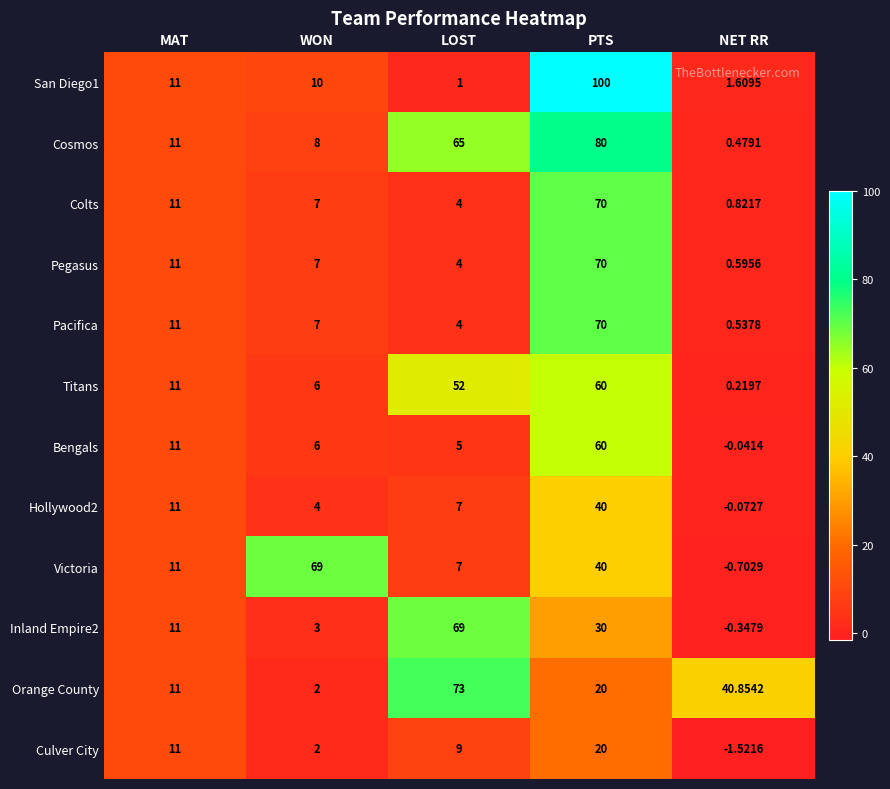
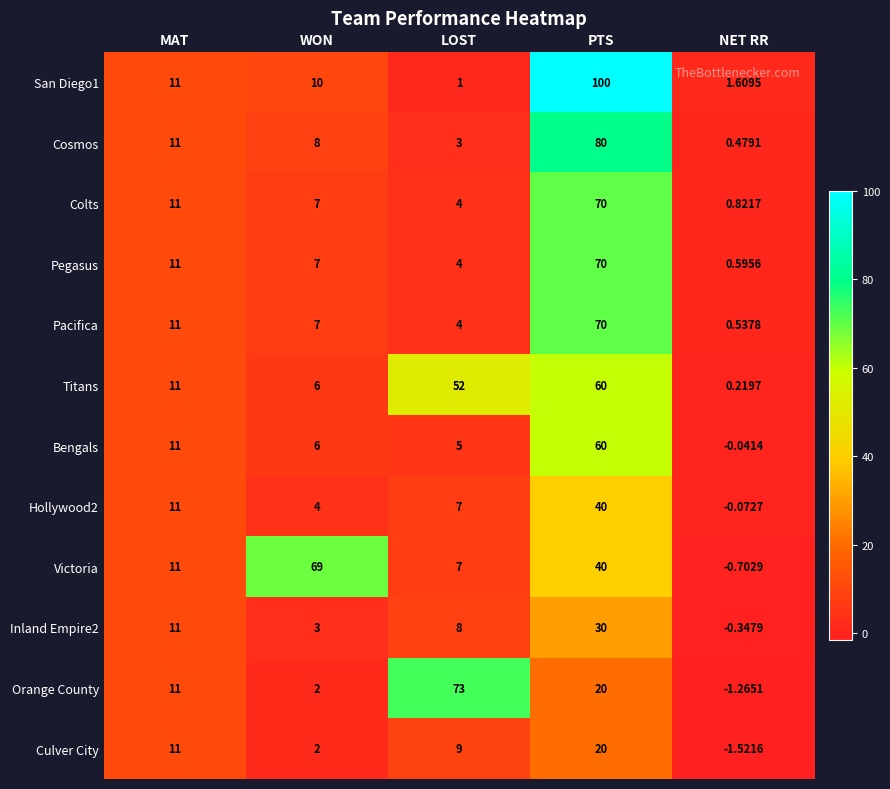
  {
    "San Diego1": {
      "MAT": 11,
      "WON": 10,
      "LOST": 1,
      "PTS": 100
    },
    "Cosmos": {
      "MAT": 11,
      "WON": 8,
-     "LOST": 65,
+     "LOST": 3,
      "PTS": 80,
      "NET RR": 0.4791
    },
    "Colts": {
      "MAT": 11,
      "WON": 7,
      "LOST": 4,
      "PTS": 70,
      "NET RR": 0.8217
    },
    "Pegasus": {
      "MAT": 11,
      "WON": 7,
      "LOST": 4,
      "PTS": 70,
      "NET RR": 0.5956
    },
    "Pacifica": {
      "MAT": 11,
      "WON": 7,
      "LOST": 4,
      "PTS": 70,
      "NET RR": 0.5378
    },
    "Titans": {
      "MAT": 11,
      "WON": 6,
      "LOST": 52,
      "PTS": 60,
      "NET RR": 0.2197
    },
    "Bengals": {
      "MAT": 11,
      "WON": 6,
      "LOST": 5,
      "PTS": 60,
      "NET RR": -0.0414
    },
    "Hollywood2": {
      "MAT": 11,
      "WON": 4,
      "LOST": 7,
      "PTS": 40,
      "NET RR": -0.0727
    },
    "Victoria": {
      "MAT": 11,
      "WON": 69,
      "LOST": 7,
      "PTS": 40,
      "NET RR": -0.7029
    },
    "Inland Empire2": {
      "MAT": 11,
      "WON": 3,
-     "LOST": 69,
+     "LOST": 8,
      "PTS": 30,
      "NET RR": -0.3479
    },
    "Orange County": {
      "MAT": 11,
      "WON": 2,
      "LOST": 73,
      "PTS": 20,
-     "NET RR": 40.8542
+     "NET RR": -1.2651
    },
    "Culver City": {
      "MAT": 11,
      "WON": 2,
      "LOST": 9,
      "PTS": 20,
      "NET RR": -1.5216
    }
  }
